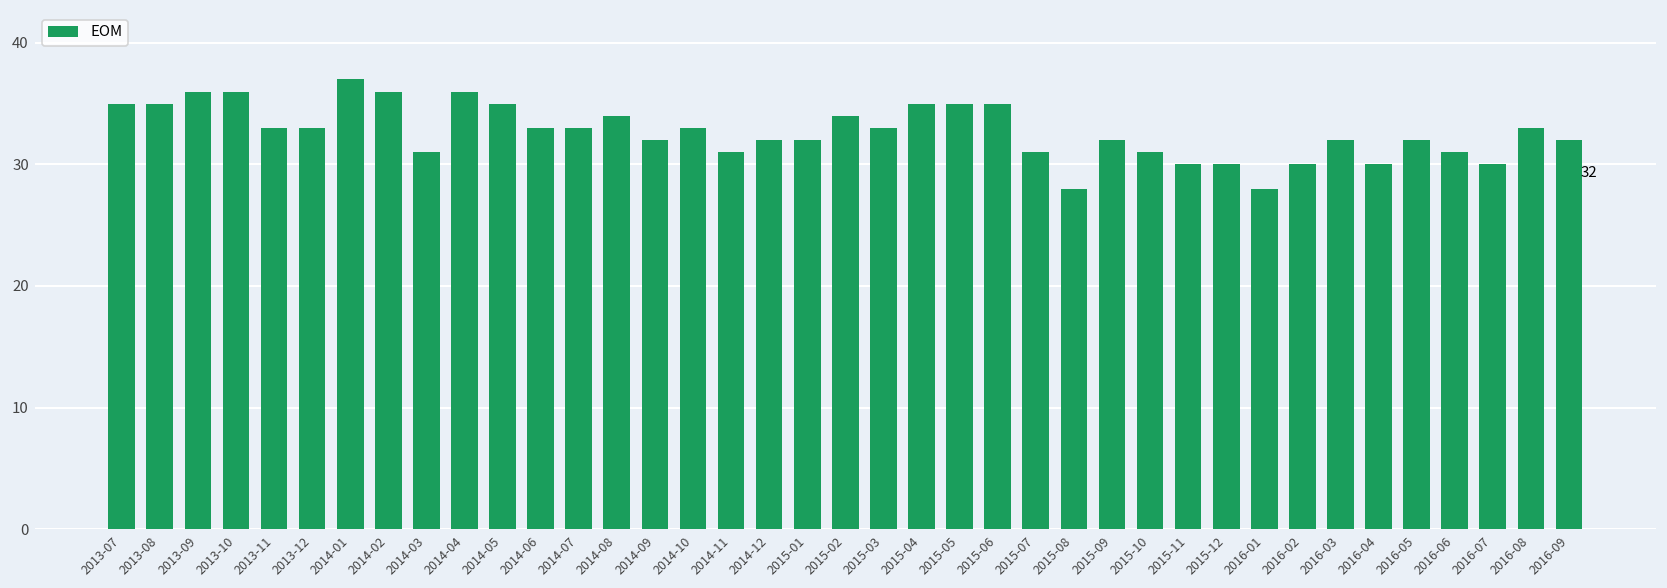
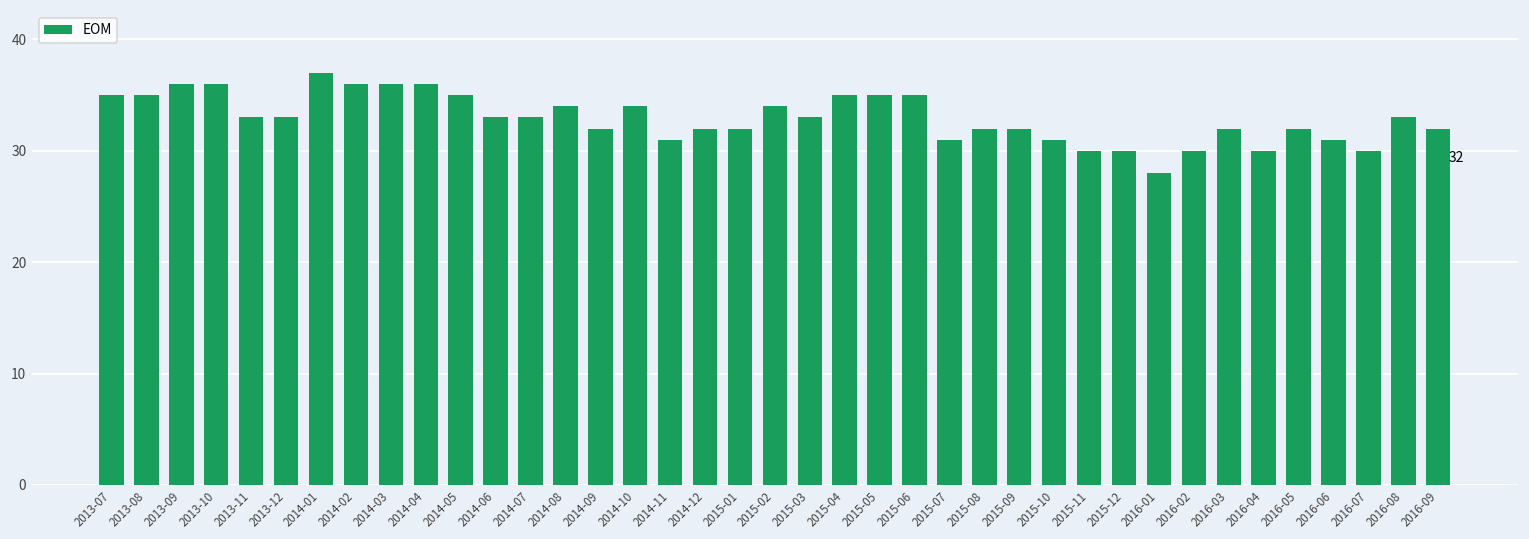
  {
    "2013-07": 35,
    "2013-08": 35,
    "2013-09": 36,
    "2013-10": 36,
    "2013-11": 33,
    "2013-12": 33,
    "2014-01": 37,
    "2014-02": 36,
-   "2014-03": 31,
+   "2014-03": 36,
    "2014-04": 36,
    "2014-05": 35,
    "2014-06": 33,
    "2014-07": 33,
    "2014-08": 34,
    "2014-09": 32,
-   "2014-10": 33,
+   "2014-10": 34,
    "2014-11": 31,
    "2014-12": 32,
    "2015-01": 32,
    "2015-02": 34,
    "2015-03": 33,
    "2015-04": 35,
    "2015-05": 35,
    "2015-06": 35,
    "2015-07": 31,
-   "2015-08": 28,
+   "2015-08": 32,
    "2015-09": 32,
    "2015-10": 31,
    "2015-11": 30,
    "2015-12": 30,
    "2016-01": 28,
    "2016-02": 30,
    "2016-03": 32,
    "2016-04": 30,
    "2016-05": 32,
    "2016-06": 31,
    "2016-07": 30,
    "2016-08": 33
  }
